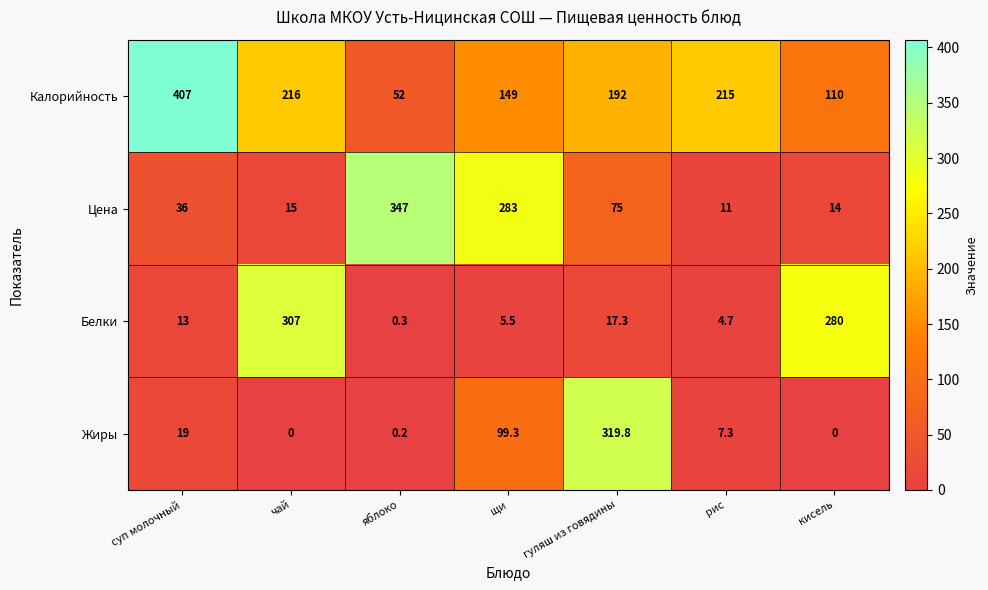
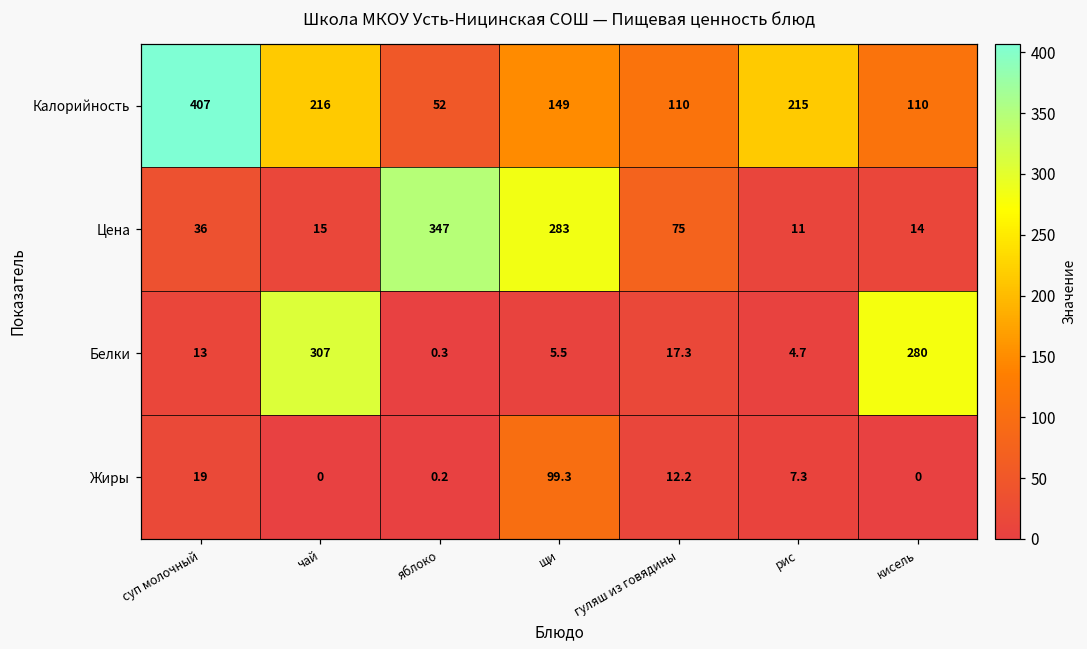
  {
    "Калорийность": {
      "суп молочный": 407,
      "чай": 216,
      "яблоко": 52,
      "щи": 149,
-     "гуляш из говядины": 192,
+     "гуляш из говядины": 110,
      "рис": 215,
      "кисель": 110
    },
    "Цена": {
      "суп молочный": 36,
      "чай": 15,
      "яблоко": 347,
      "щи": 283,
      "гуляш из говядины": 75,
      "рис": 11,
      "кисель": 14
    },
    "Белки": {
      "суп молочный": 13,
      "чай": 307,
      "яблоко": 0.3,
      "щи": 5.5,
      "гуляш из говядины": 17.3,
      "рис": 4.7,
      "кисель": 280
    },
    "Жиры": {
      "суп молочный": 19,
      "чай": 0,
      "яблоко": 0.2,
      "щи": 99.3,
-     "гуляш из говядины": 319.8,
+     "гуляш из говядины": 12.2,
      "рис": 7.3,
      "кисель": 0
    }
  }
